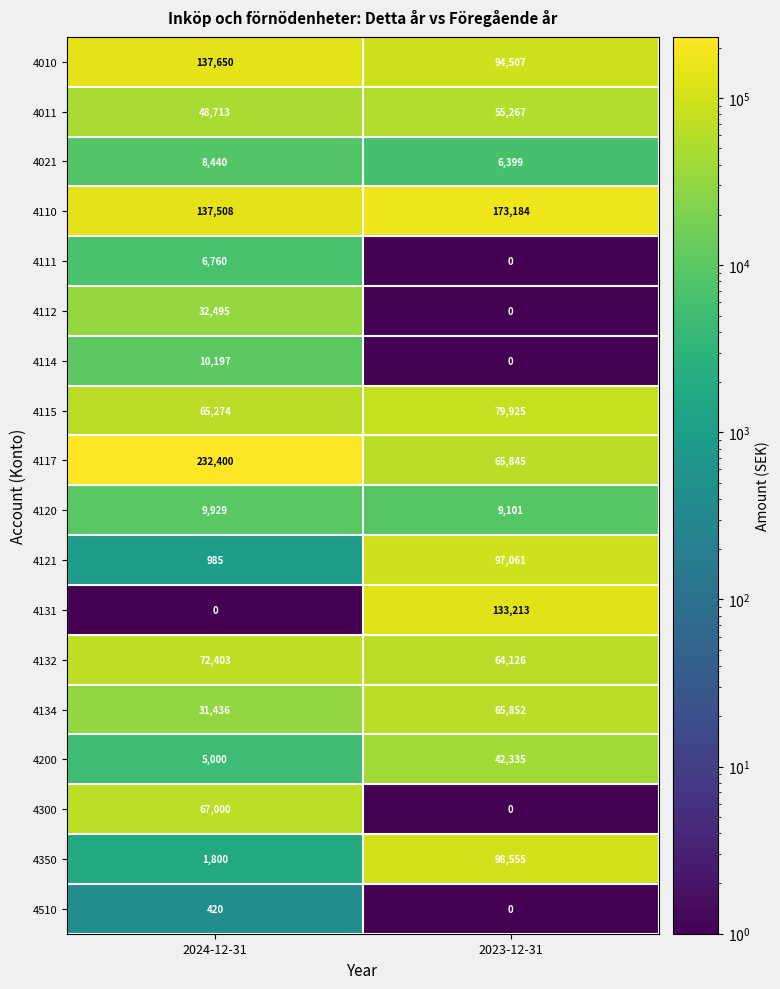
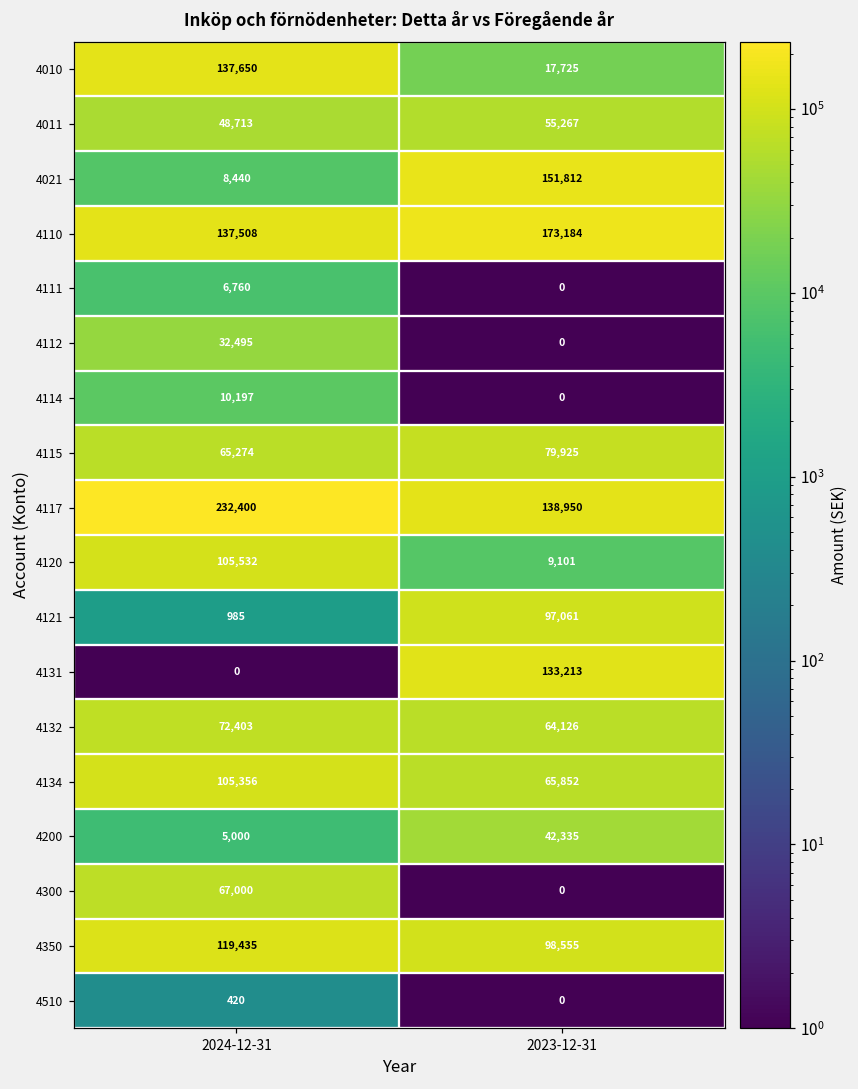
  {
    "4010": {
      "2024-12-31": "137,650",
-     "2023-12-31": "94,507"
+     "2023-12-31": "17,725"
    },
    "4011": {
      "2024-12-31": "48,713",
      "2023-12-31": "55,267"
    },
    "4021": {
      "2024-12-31": "8,440",
-     "2023-12-31": "6,399"
+     "2023-12-31": "151,812"
    },
    "4110": {
      "2024-12-31": "137,508",
      "2023-12-31": "173,184"
    },
    "4111": {
      "2024-12-31": "6,760",
      "2023-12-31": "0"
    },
    "4112": {
      "2024-12-31": "32,495",
      "2023-12-31": "0"
    },
    "4114": {
      "2024-12-31": "10,197",
      "2023-12-31": "0"
    },
    "4115": {
      "2024-12-31": "65,274",
      "2023-12-31": "79,925"
    },
    "4117": {
      "2024-12-31": "232,400",
-     "2023-12-31": "65,845"
+     "2023-12-31": "138,950"
    },
    "4120": {
-     "2024-12-31": "9,929",
+     "2024-12-31": "105,532",
      "2023-12-31": "9,101"
    },
    "4121": {
      "2024-12-31": "985",
      "2023-12-31": "97,061"
    },
    "4131": {
      "2024-12-31": "0",
      "2023-12-31": "133,213"
    },
    "4132": {
      "2024-12-31": "72,403",
      "2023-12-31": "64,126"
    },
    "4134": {
-     "2024-12-31": "31,436",
+     "2024-12-31": "105,356",
      "2023-12-31": "65,852"
    },
    "4200": {
      "2024-12-31": "5,000",
      "2023-12-31": "42,335"
    },
    "4300": {
      "2024-12-31": "67,000",
      "2023-12-31": "0"
    },
    "4350": {
-     "2024-12-31": "1,800",
+     "2024-12-31": "119,435",
      "2023-12-31": "98,555"
    },
    "4510": {
      "2024-12-31": "420",
      "2023-12-31": "0"
    }
  }
